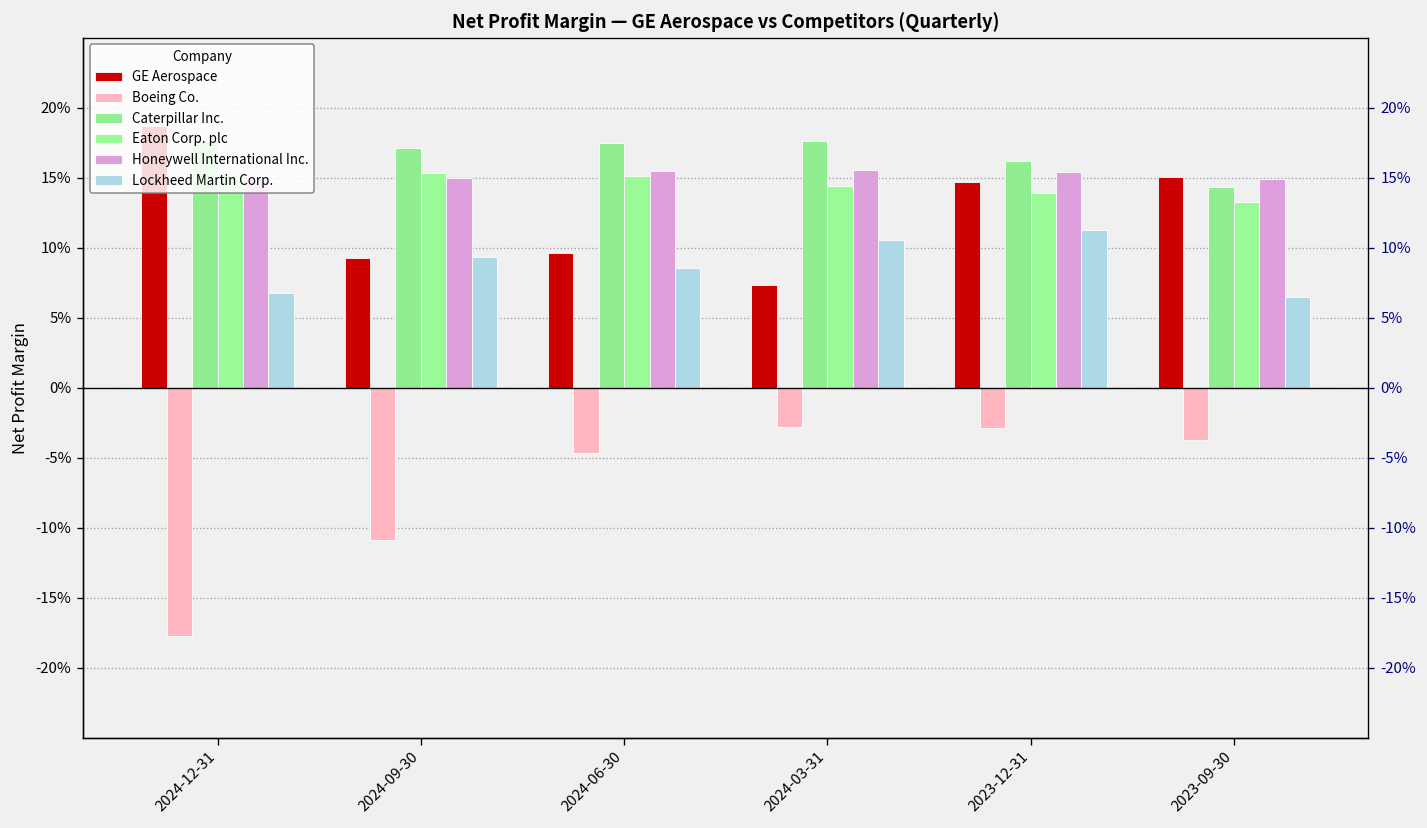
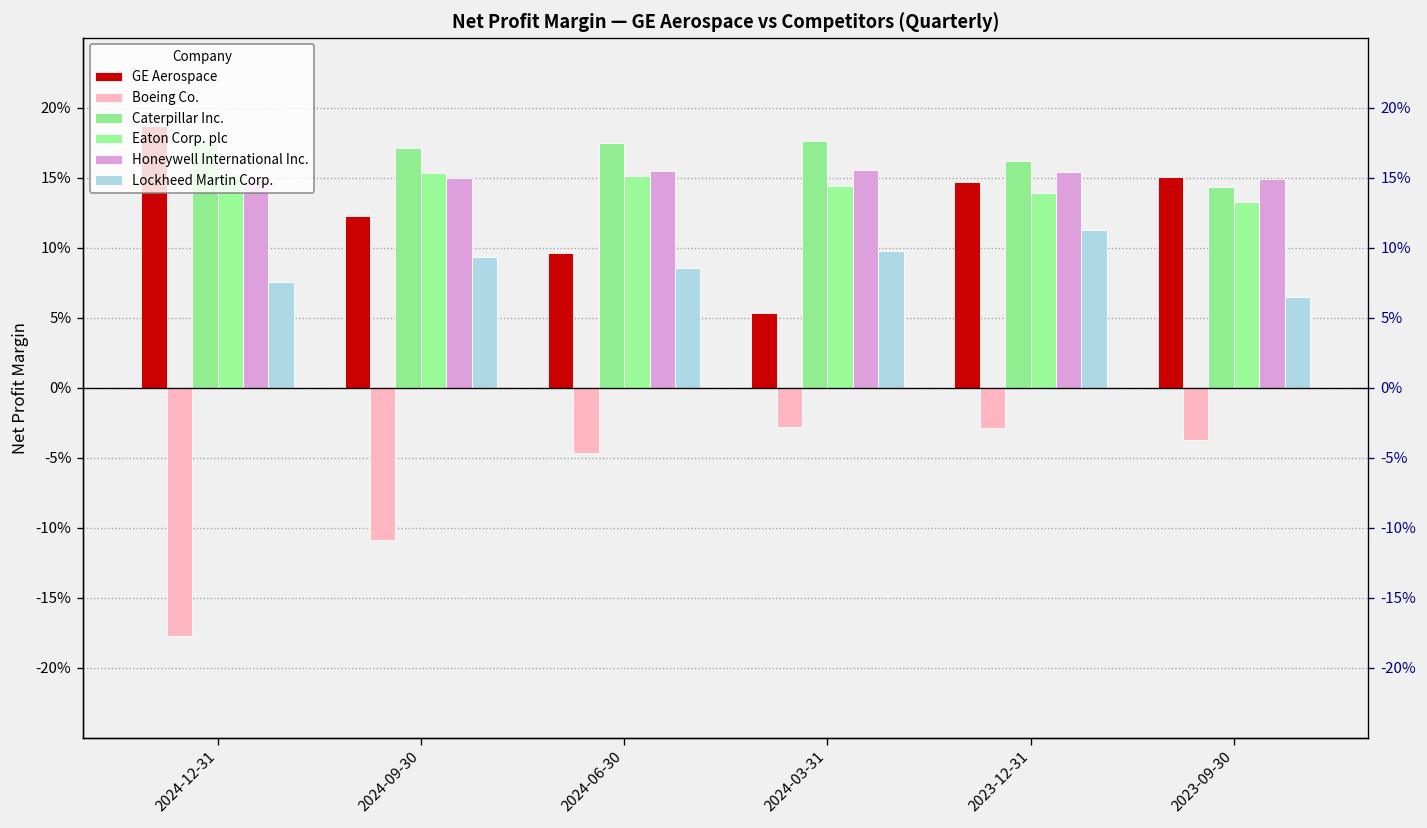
  {
    "GE Aerospace": {
-     "2024-09-30": "9.2%",
+     "2024-09-30": "12.3%",
      "2024-06-30": "9.6%",
-     "2024-03-31": "7.3%",
+     "2024-03-31": "5.3%",
      "2023-12-31": "14.7%",
      "2023-09-30": "15.1%"
    },
    "Lockheed Martin Corp.": {
-     "2024-12-31": "6.8%",
+     "2024-12-31": "7.5%",
      "2024-09-30": "9.4%",
      "2024-06-30": "8.6%",
-     "2024-03-31": "10.5%",
+     "2024-03-31": "9.7%",
      "2023-12-31": "11.3%",
      "2023-09-30": "6.5%"
    }
  }
